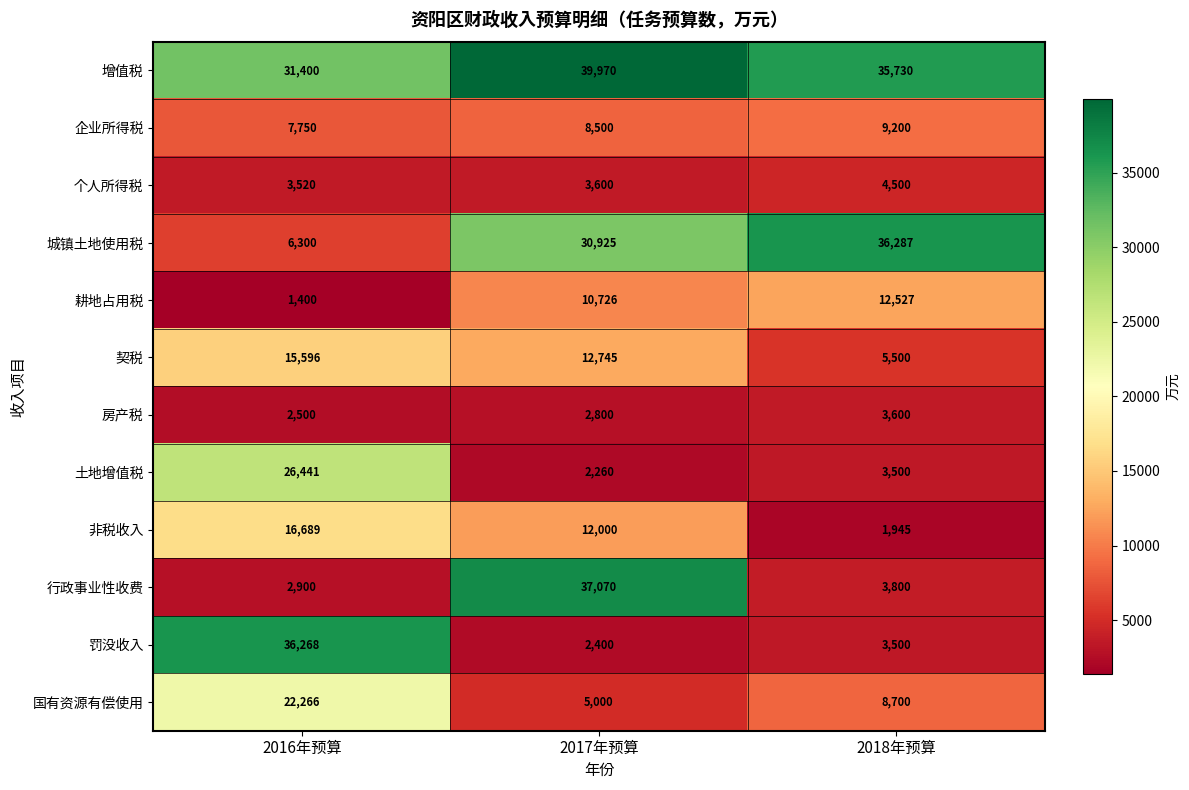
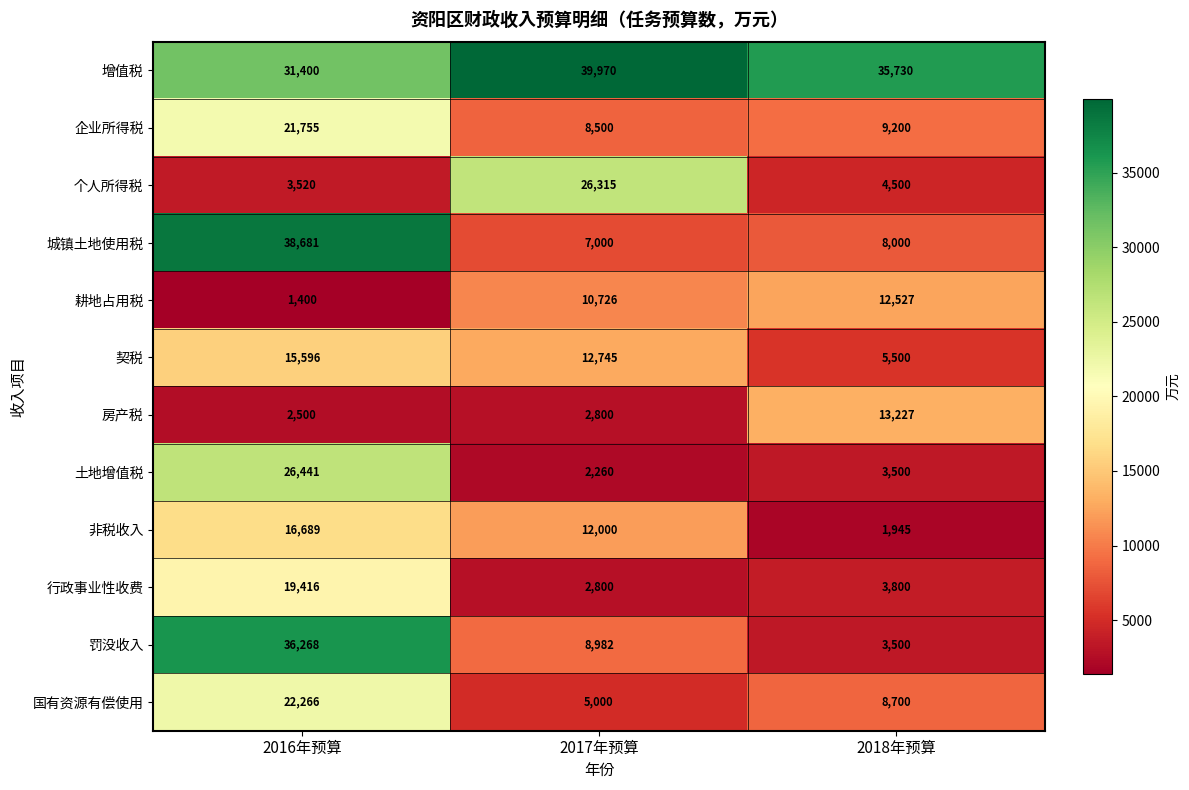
  {
    "增值税": {
      "2016年预算": "31,400",
      "2017年预算": "39,970",
      "2018年预算": "35,730"
    },
    "企业所得税": {
-     "2016年预算": "7,750",
+     "2016年预算": "21,755",
      "2017年预算": "8,500",
      "2018年预算": "9,200"
    },
    "个人所得税": {
      "2016年预算": "3,520",
-     "2017年预算": "3,600",
+     "2017年预算": "26,315",
      "2018年预算": "4,500"
    },
    "城镇土地使用税": {
-     "2016年预算": "6,300",
-     "2017年预算": "30,925",
-     "2018年预算": "36,287"
+     "2016年预算": "38,681",
+     "2017年预算": "7,000",
+     "2018年预算": "8,000"
    },
    "耕地占用税": {
      "2016年预算": "1,400",
      "2017年预算": "10,726",
      "2018年预算": "12,527"
    },
    "契税": {
      "2016年预算": "15,596",
      "2017年预算": "12,745",
      "2018年预算": "5,500"
    },
    "房产税": {
      "2016年预算": "2,500",
      "2017年预算": "2,800",
-     "2018年预算": "3,600"
+     "2018年预算": "13,227"
    },
    "土地增值税": {
      "2016年预算": "26,441",
      "2017年预算": "2,260",
      "2018年预算": "3,500"
    },
    "非税收入": {
      "2016年预算": "16,689",
      "2017年预算": "12,000",
      "2018年预算": "1,945"
    },
    "行政事业性收费": {
-     "2016年预算": "2,900",
-     "2017年预算": "37,070",
+     "2016年预算": "19,416",
+     "2017年预算": "2,800",
      "2018年预算": "3,800"
    },
    "罚没收入": {
      "2016年预算": "36,268",
-     "2017年预算": "2,400",
+     "2017年预算": "8,982",
      "2018年预算": "3,500"
    },
    "国有资源有偿使用": {
      "2016年预算": "22,266",
      "2017年预算": "5,000",
      "2018年预算": "8,700"
    }
  }
